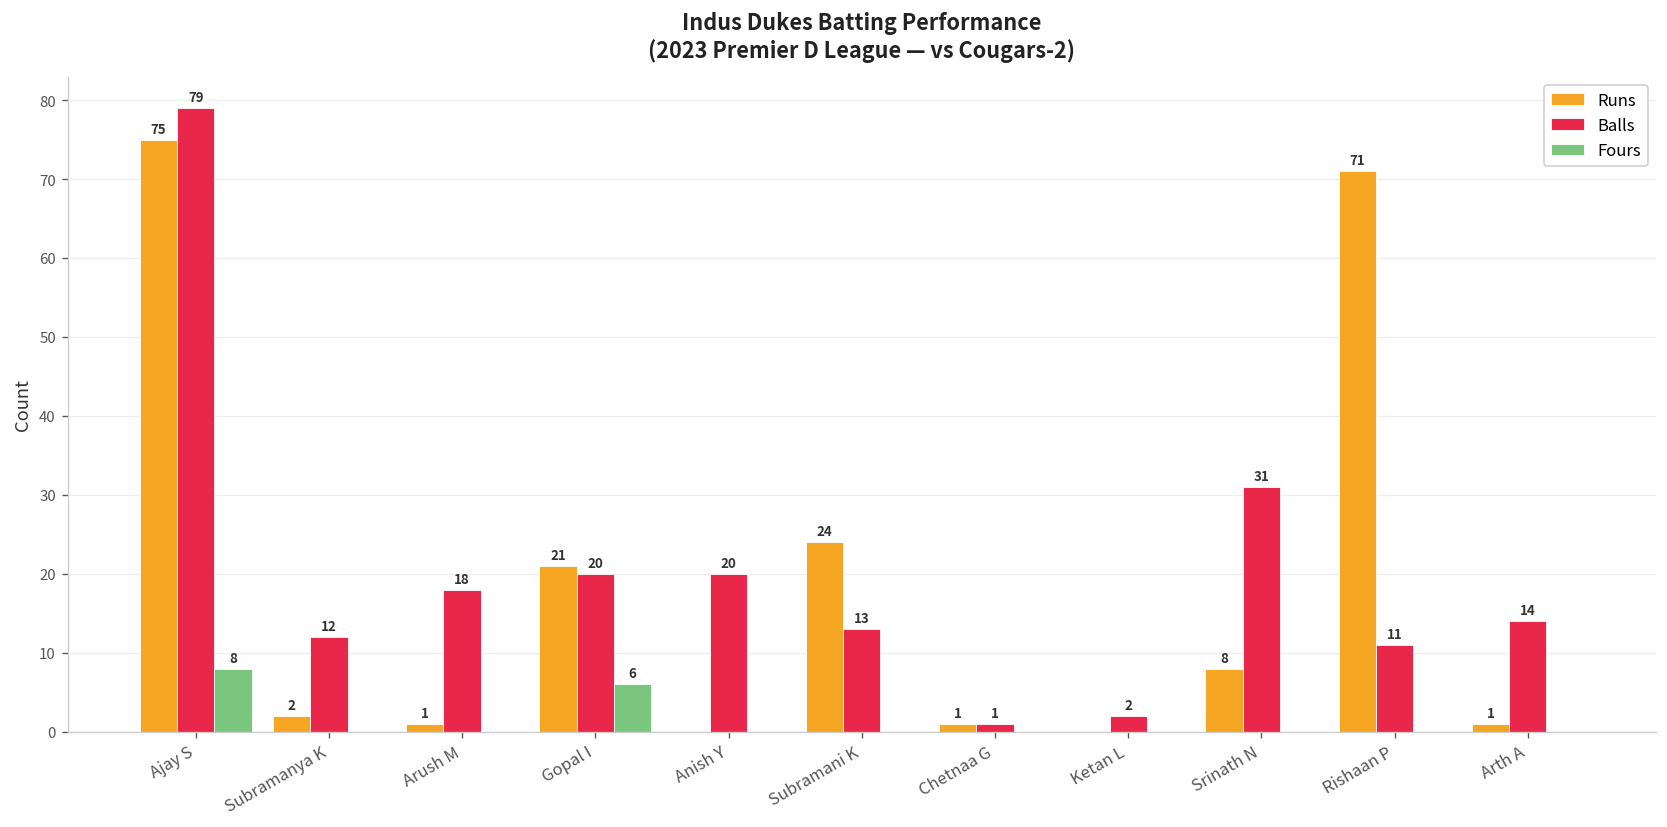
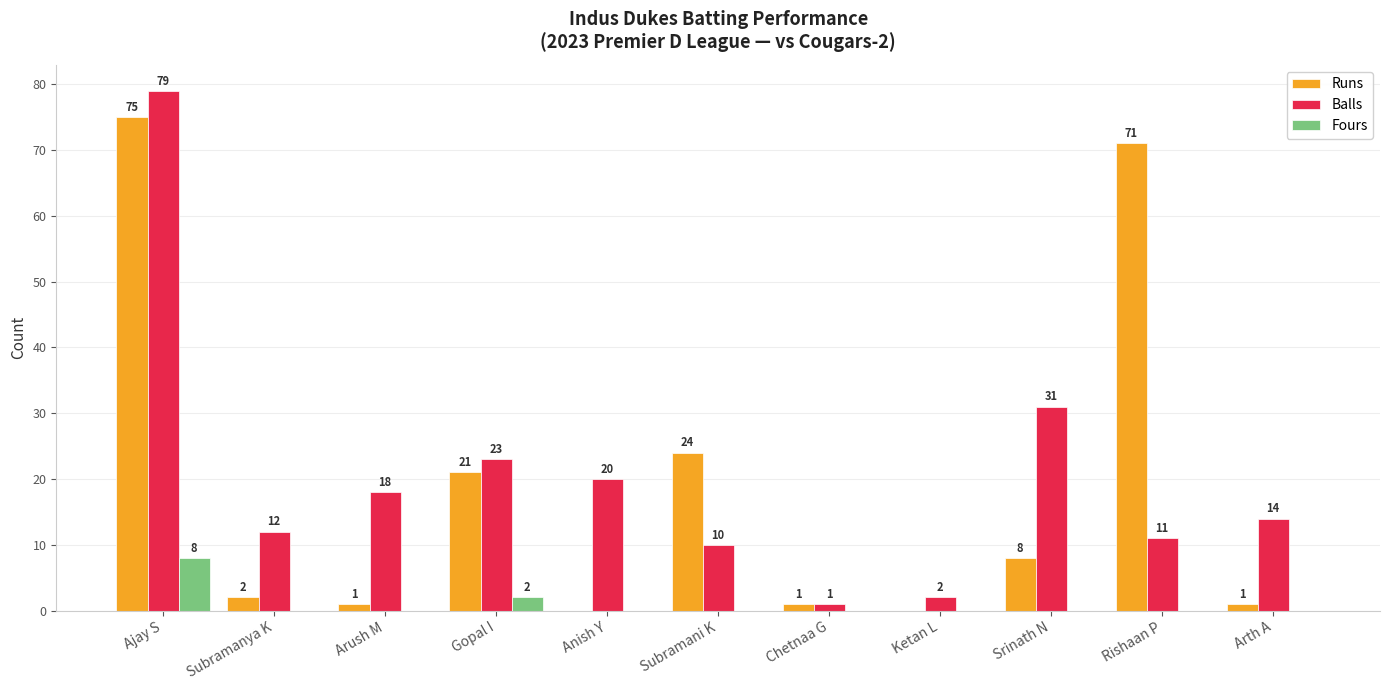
  {
    "Runs": {
      "Ajay S": 75,
      "Subramanya K": 2,
      "Arush M": 1,
      "Gopal I": 21,
      "Subramani K": 24,
      "Chetnaa G": 1,
      "Srinath N": 8,
      "Rishaan P": 71,
      "Arth A": 1
    },
    "Balls": {
      "Ajay S": 79,
      "Subramanya K": 12,
      "Arush M": 18,
-     "Gopal I": 20,
+     "Gopal I": 23,
      "Anish Y": 20,
-     "Subramani K": 13,
+     "Subramani K": 10,
      "Chetnaa G": 1,
      "Ketan L": 2,
      "Srinath N": 31,
      "Rishaan P": 11,
      "Arth A": 14
    },
    "Fours": {
      "Ajay S": 8,
-     "Gopal I": 6
+     "Gopal I": 2
    }
  }
